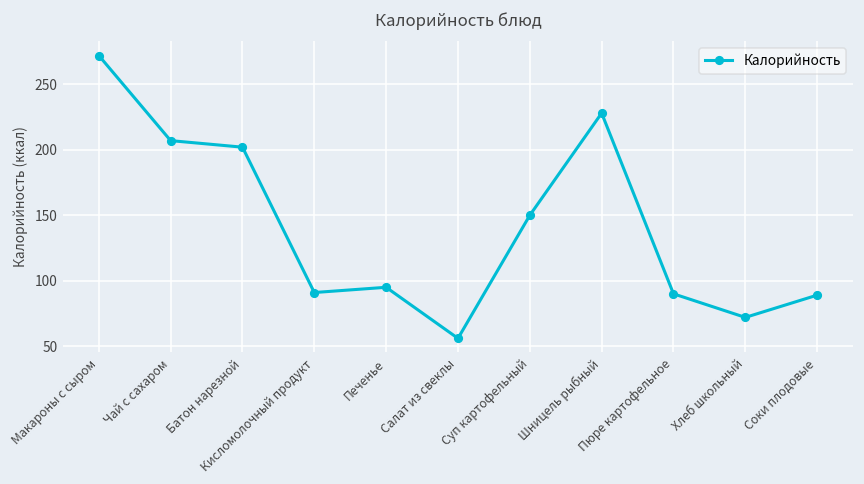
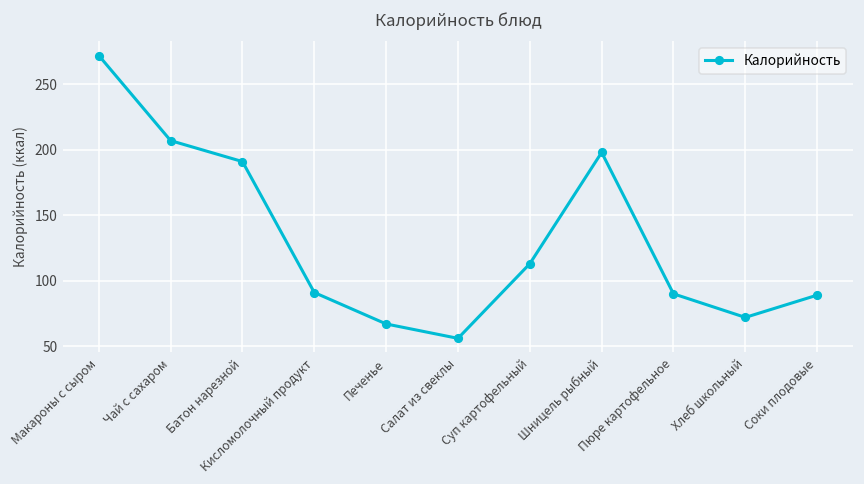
  {
    "Макароны с сыром": 272,
    "Чай с сахаром": 207,
-   "Батон нарезной": 202,
+   "Батон нарезной": 191,
    "Кисломолочный продукт": 91,
-   "Печенье": 95,
+   "Печенье": 67,
    "Салат из свеклы": 56,
-   "Суп картофельный": 150,
-   "Шницель рыбный": 228,
+   "Суп картофельный": 113,
+   "Шницель рыбный": 198,
    "Пюре картофельное": 90,
    "Хлеб школьный": 72,
    "Соки плодовые": 89
  }
